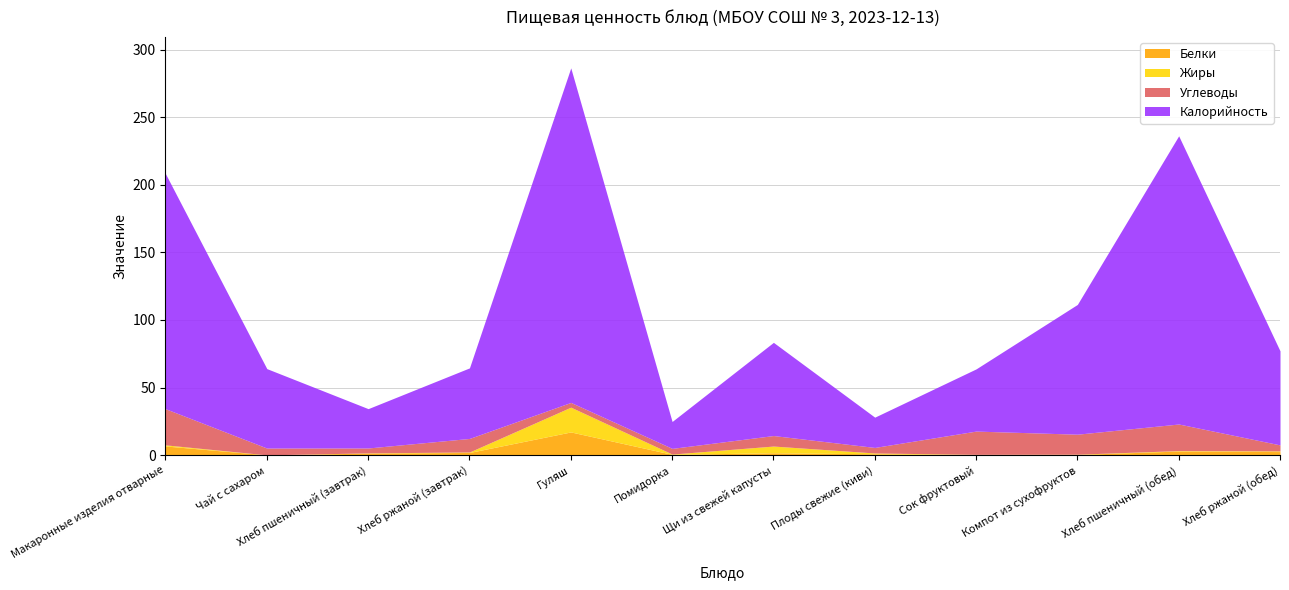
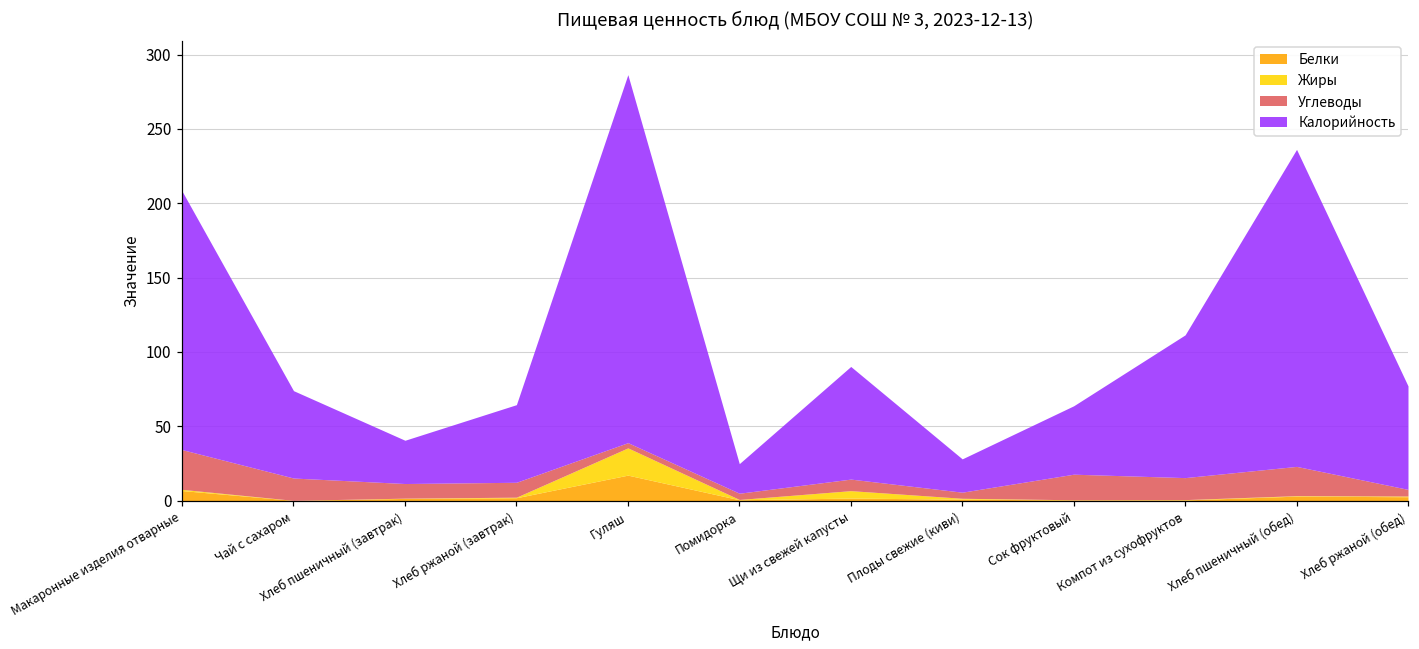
  {
    "Углеводы": {
      "Макаронные изделия отварные": 27,
-     "Чай с сахаром": 5,
-     "Хлеб пшеничный (завтрак)": 4,
+     "Чай с сахаром": 15,
+     "Хлеб пшеничный (завтрак)": 10,
      "Хлеб ржаной (завтрак)": 10,
      "Гуляш": 4,
      "Помидорка": 4,
      "Щи из свежей капусты": 8,
      "Плоды свежие (киви)": 4,
      "Сок фруктовый": 17,
      "Компот из сухофруктов": 15,
      "Хлеб пшеничный (обед)": 20,
      "Хлеб ржаной (обед)": 4
    },
    "Калорийность": {
      "Макаронные изделия отварные": 174,
      "Чай с сахаром": 59,
      "Хлеб пшеничный (завтрак)": 29,
      "Хлеб ржаной (завтрак)": 52,
      "Гуляш": 248,
      "Помидорка": 20,
-     "Щи из свежей капусты": 69,
+     "Щи из свежей капусты": 76,
      "Плоды свежие (киви)": 22,
      "Сок фруктовый": 46,
      "Компот из сухофруктов": 96,
      "Хлеб пшеничный (обед)": 213,
      "Хлеб ржаной (обед)": 70
    }
  }
